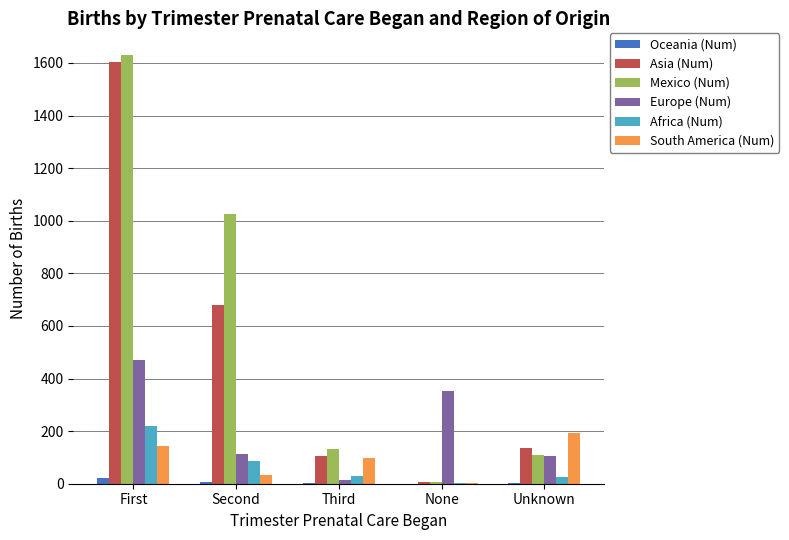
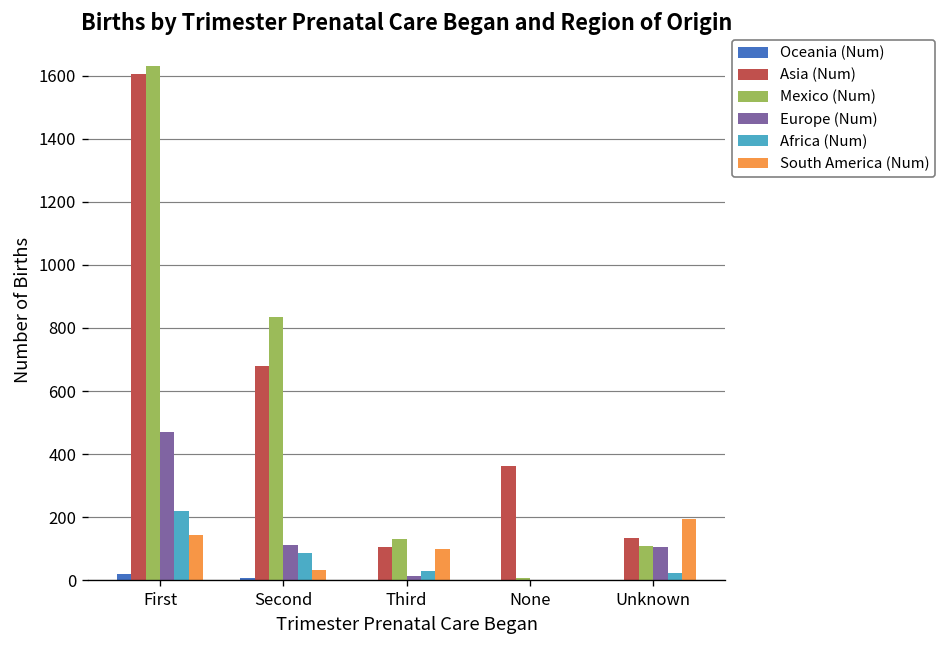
  {
    "Asia (Num)": {
      "First": 1600,
      "Second": 680,
      "Third": 110,
-     "None": 10,
+     "None": 360,
      "Unknown": 140
    },
    "Mexico (Num)": {
      "First": 1630,
-     "Second": 1030,
+     "Second": 840,
      "Third": 130,
      "Unknown": 110
    },
    "Europe (Num)": {
      "First": 470,
      "Second": 110,
      "Third": 10,
-     "None": 350,
+     "None": 0,
      "Unknown": 110
    },
    "South America (Num)": {
      "First": 140,
      "Second": 30,
      "Third": 100,
      "Unknown": 190
    }
  }
